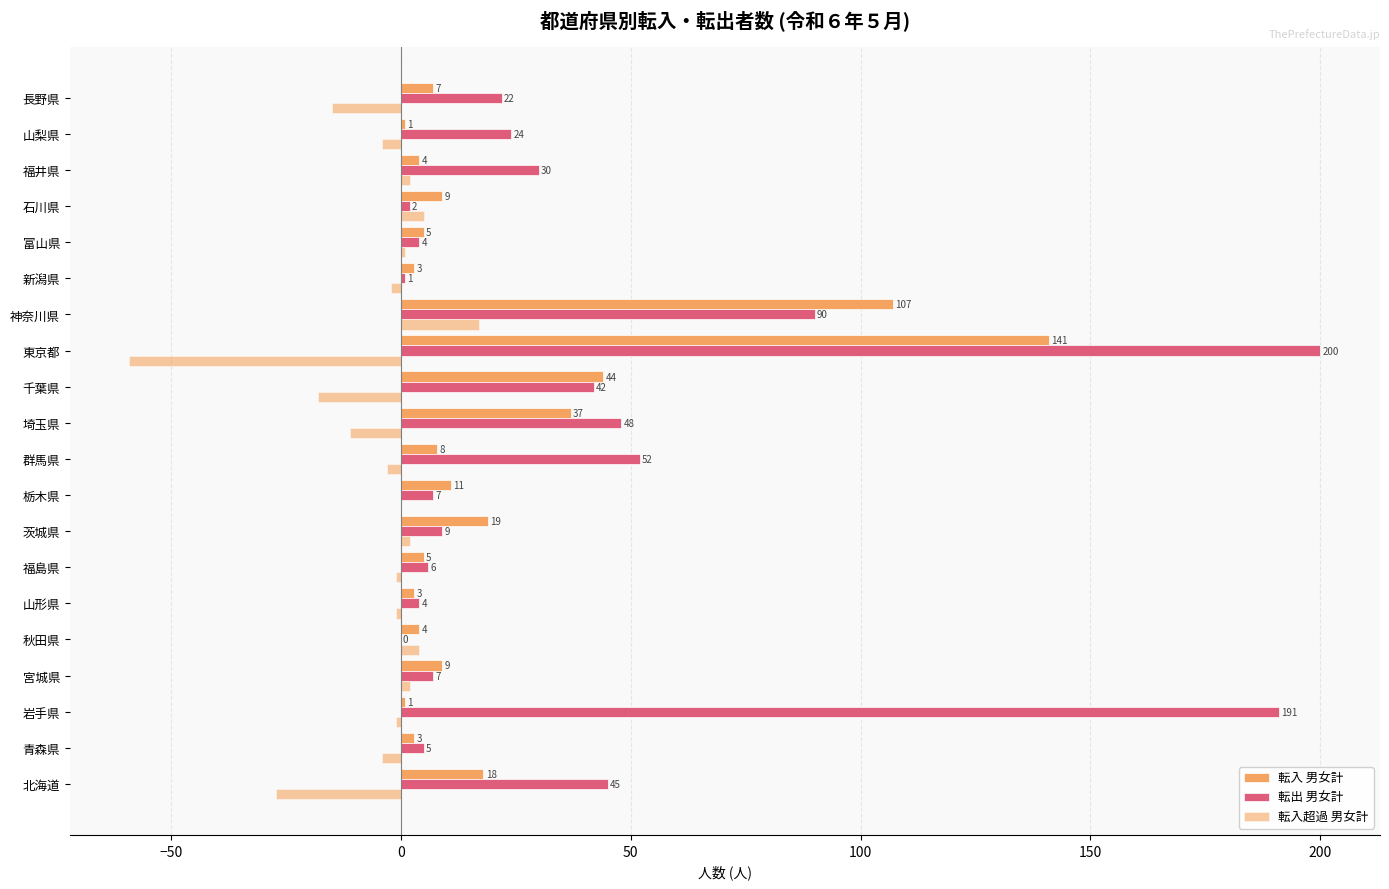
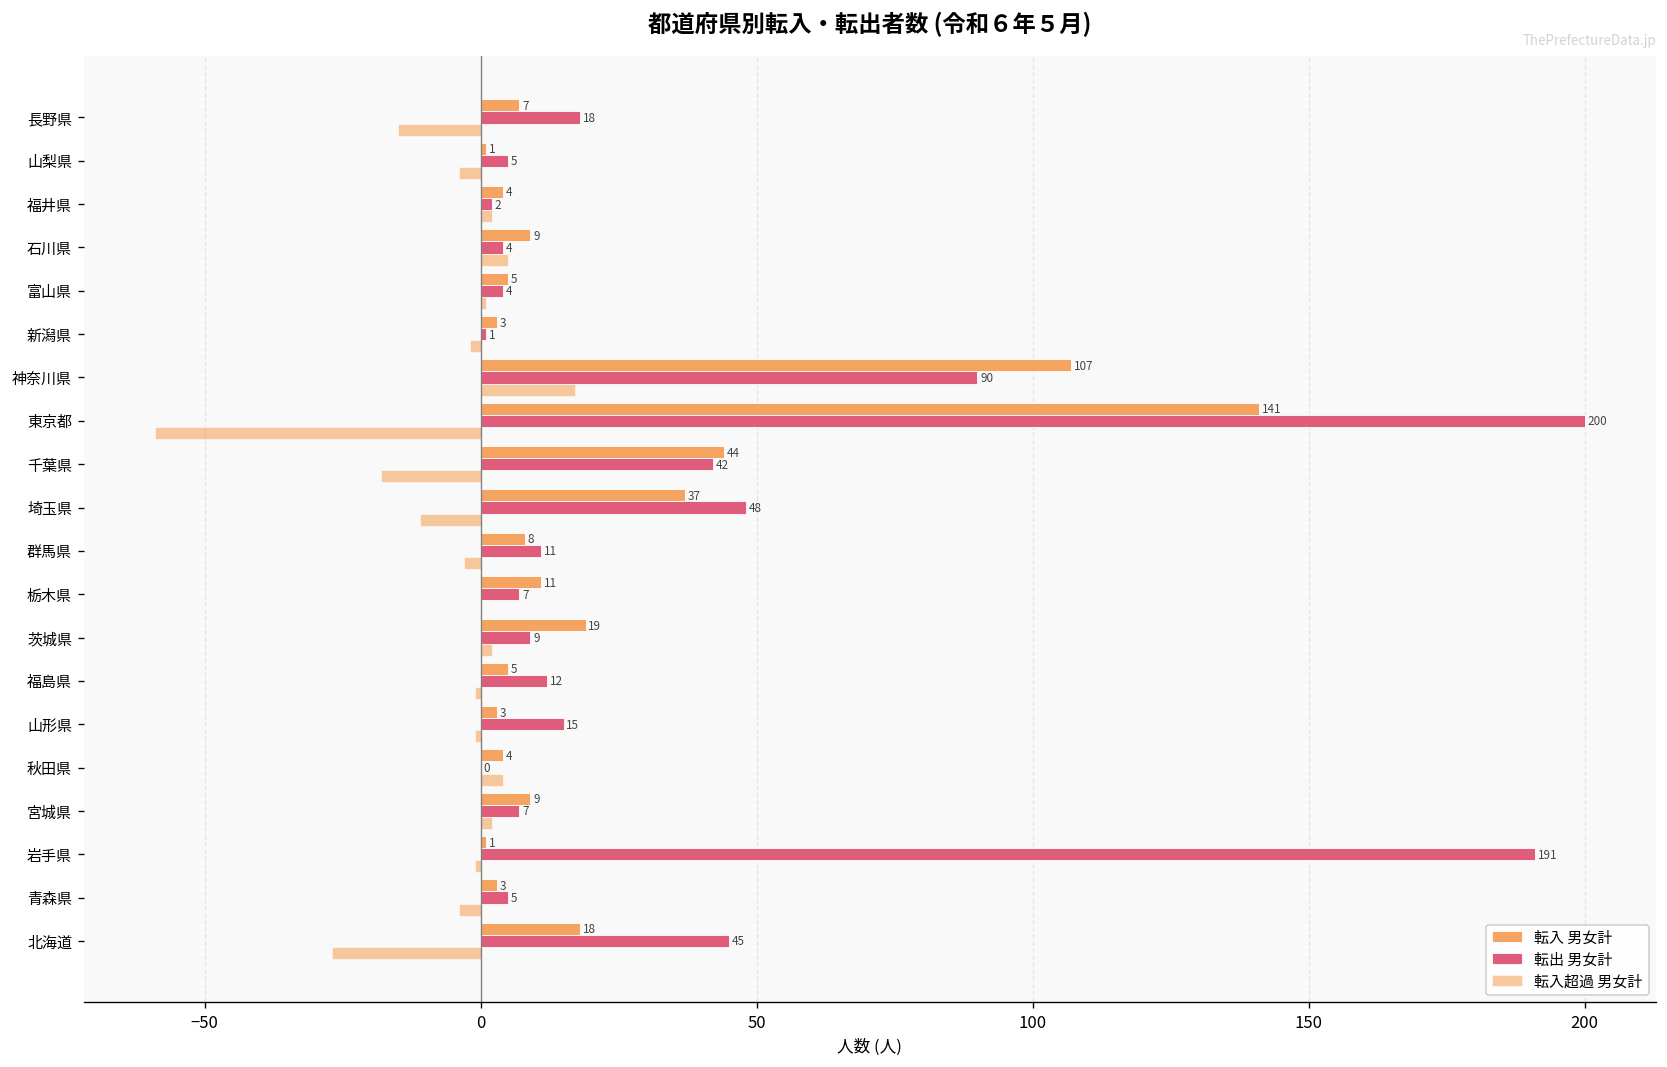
  {
    "転出 男女計": {
-     "長野県": 22,
-     "山梨県": 24,
-     "福井県": 30,
-     "石川県": 2,
+     "長野県": 18,
+     "山梨県": 5,
+     "福井県": 2,
+     "石川県": 4,
      "富山県": 4,
      "新潟県": 1,
      "神奈川県": 90,
      "東京都": 200,
      "千葉県": 42,
      "埼玉県": 48,
-     "群馬県": 52,
+     "群馬県": 11,
      "栃木県": 7,
      "茨城県": 9,
-     "福島県": 6,
-     "山形県": 4,
+     "福島県": 12,
+     "山形県": 15,
      "秋田県": 0,
      "宮城県": 7,
      "岩手県": 191,
      "青森県": 5,
      "北海道": 45
    }
  }
